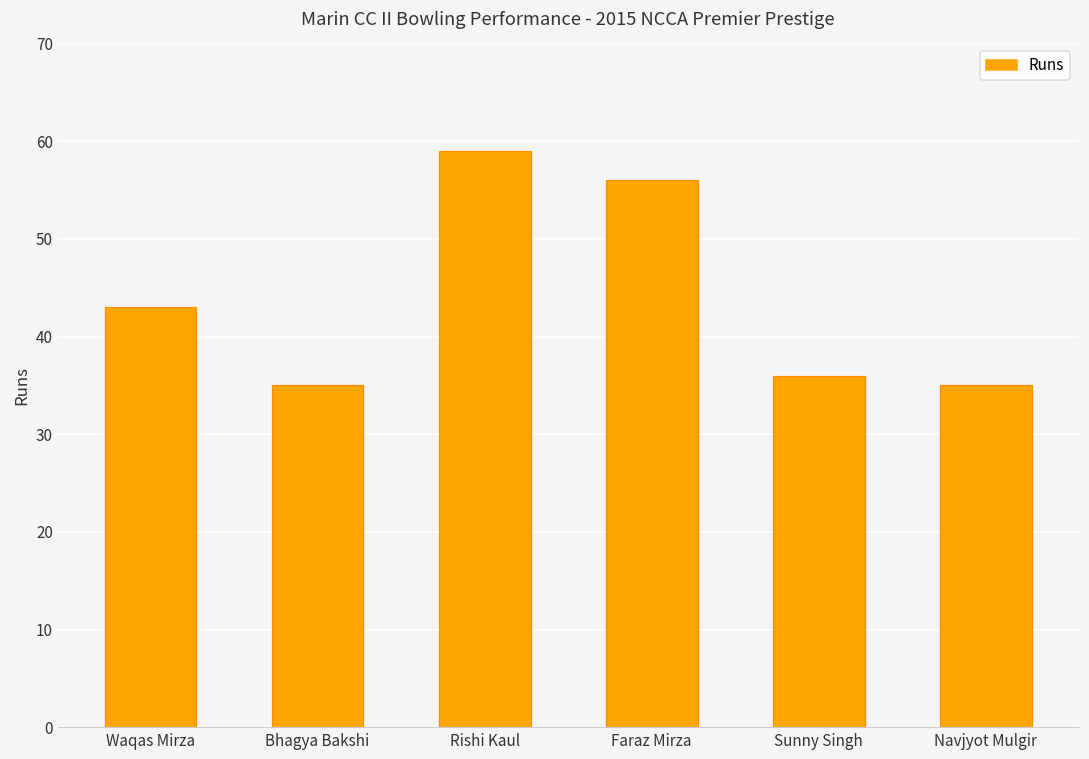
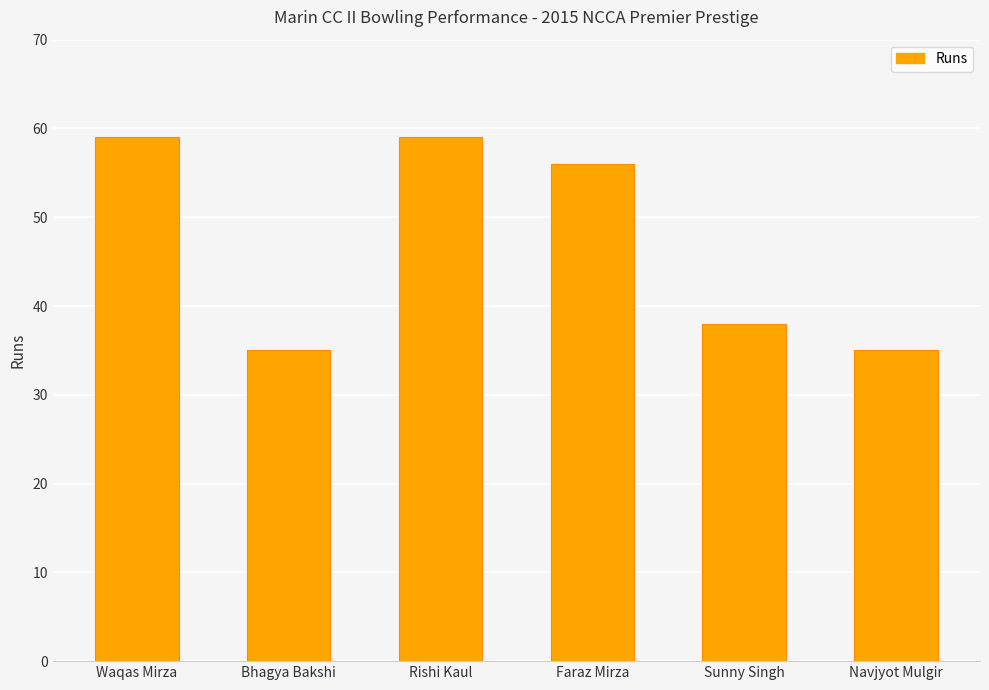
  {
-   "Waqas Mirza": 43,
+   "Waqas Mirza": 59,
    "Bhagya Bakshi": 35,
    "Rishi Kaul": 59,
    "Faraz Mirza": 56,
-   "Sunny Singh": 36,
+   "Sunny Singh": 38,
    "Navjyot Mulgir": 35
  }
